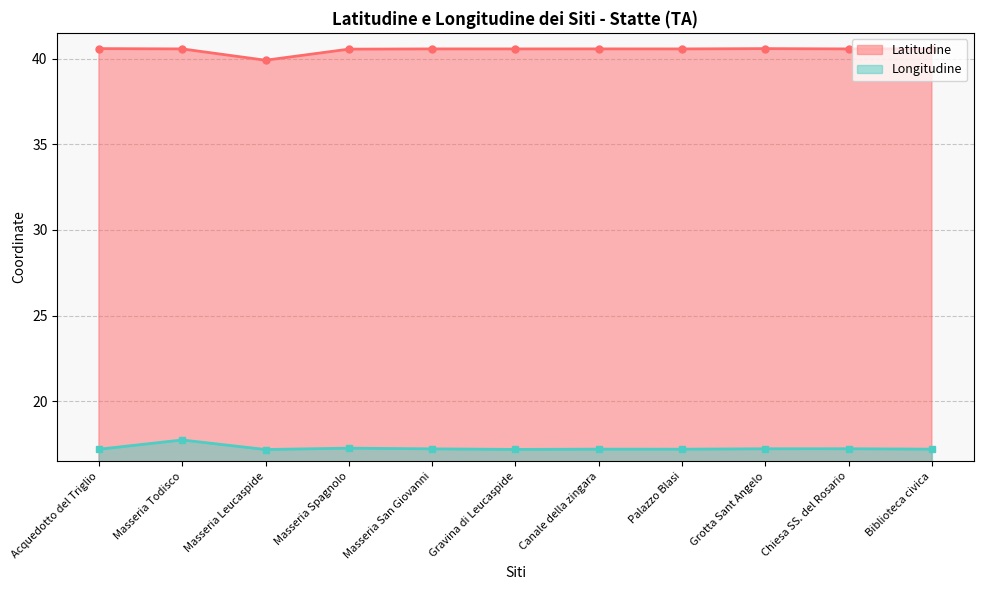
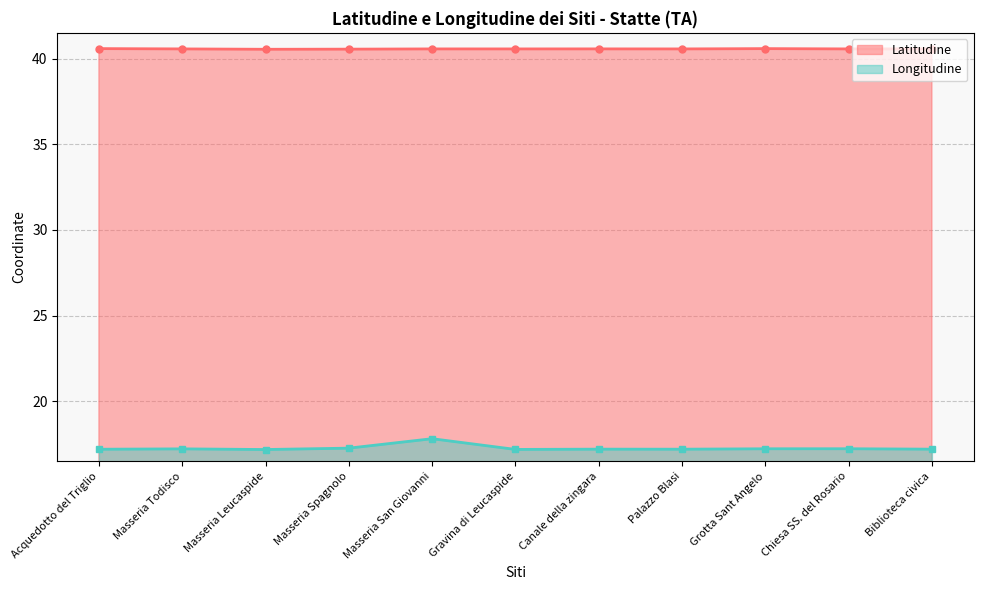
  {
    "Latitudine": {
      "Acquedotto del Triglio": 40.6,
      "Masseria Todisco": 40.6,
-     "Masseria Leucaspide": 39.9,
+     "Masseria Leucaspide": 40.5,
      "Masseria Spagnolo": 40.5,
      "Masseria San Giovanni": 40.6,
      "Gravina di Leucaspide": 40.6,
      "Canale della zingara": 40.6,
      "Palazzo Blasi": 40.6,
      "Grotta Sant Angelo": 40.6,
      "Chiesa SS. del Rosario": 40.6
    },
    "Longitudine": {
      "Acquedotto del Triglio": 17.2,
-     "Masseria Todisco": 17.7,
+     "Masseria Todisco": 17.2,
      "Masseria Leucaspide": 17.2,
      "Masseria Spagnolo": 17.3,
-     "Masseria San Giovanni": 17.2,
+     "Masseria San Giovanni": 17.8,
      "Gravina di Leucaspide": 17.2,
      "Canale della zingara": 17.2,
      "Palazzo Blasi": 17.2,
      "Grotta Sant Angelo": 17.2,
      "Chiesa SS. del Rosario": 17.2,
      "Biblioteca civica": 17.2
    }
  }
